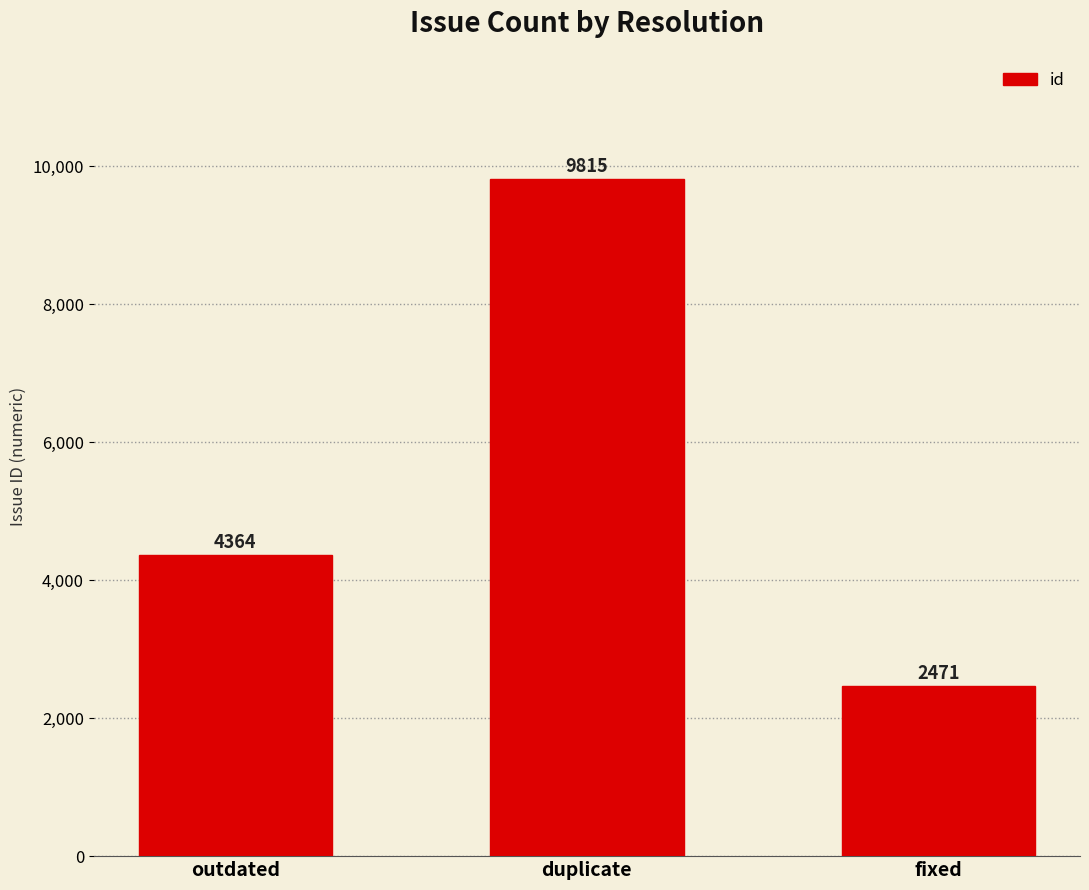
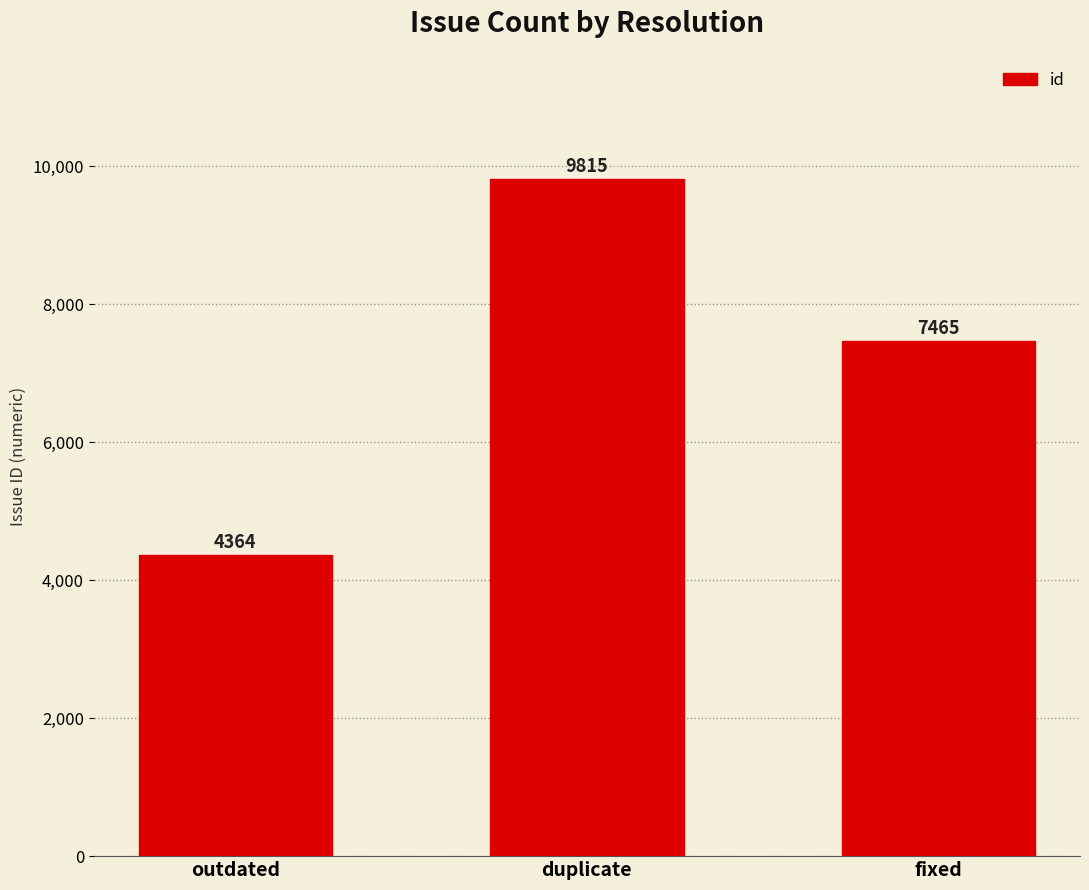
  {
    "outdated": 4364,
    "duplicate": 9815,
-   "fixed": 2471
+   "fixed": 7465
  }
